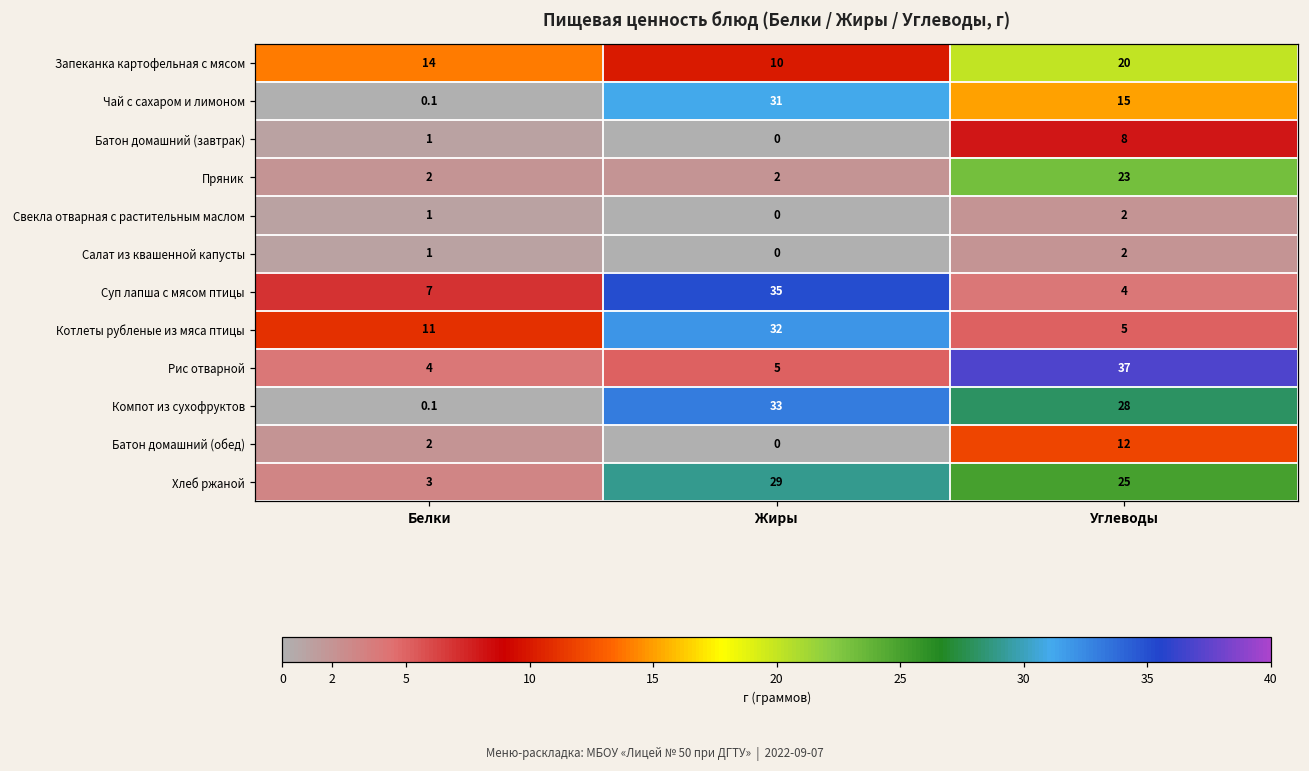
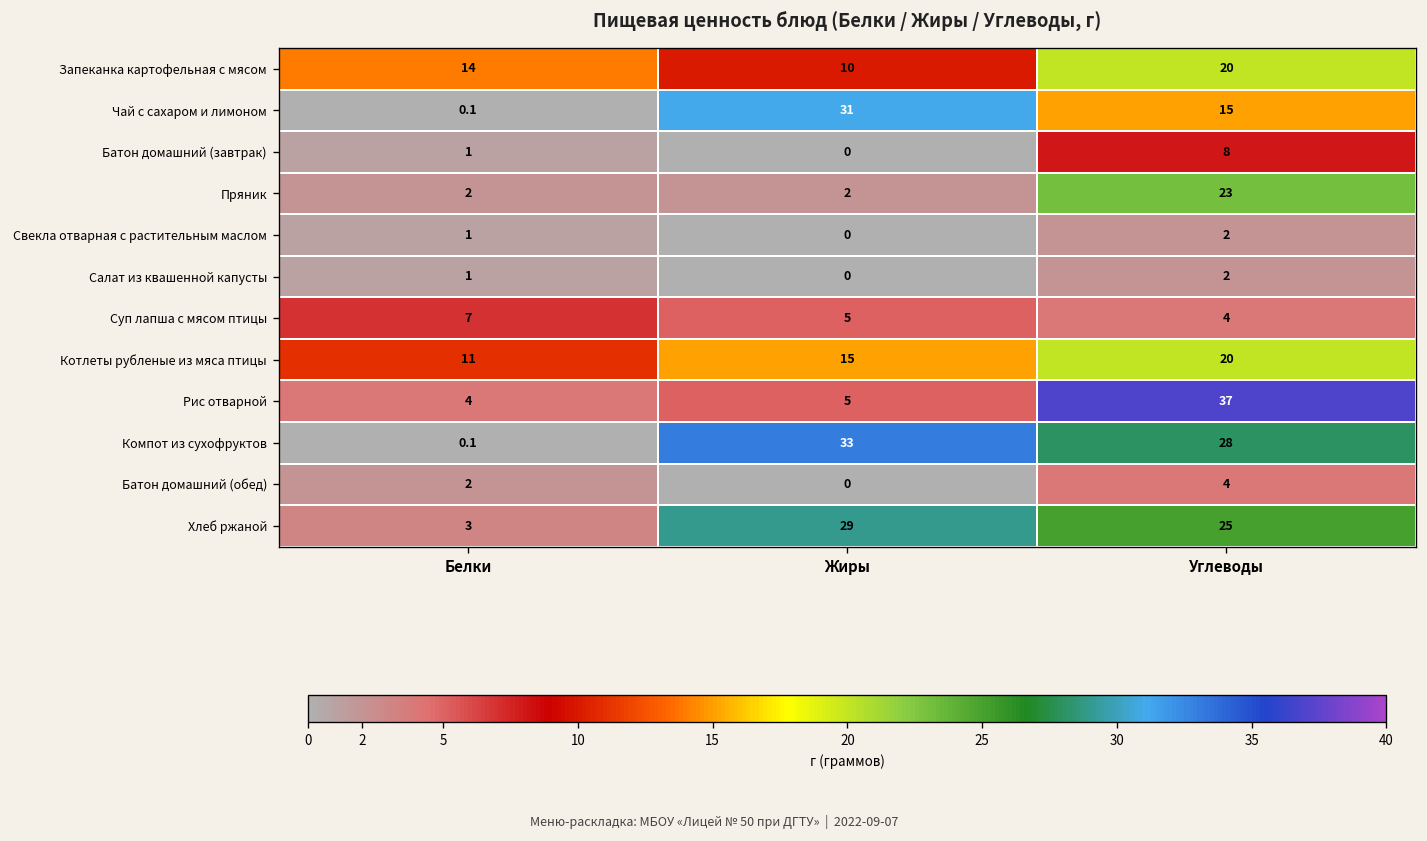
  {
    "Запеканка картофельная с мясом": {
      "Белки": 14,
      "Жиры": 10,
      "Углеводы": 20
    },
    "Чай с сахаром и лимоном": {
      "Белки": 0.1,
      "Жиры": 31,
      "Углеводы": 15
    },
    "Батон домашний (завтрак)": {
      "Белки": 1,
      "Жиры": 0,
      "Углеводы": 8
    },
    "Пряник": {
      "Белки": 2,
      "Жиры": 2,
      "Углеводы": 23
    },
    "Свекла отварная с растительным маслом": {
      "Белки": 1,
      "Жиры": 0,
      "Углеводы": 2
    },
    "Салат из квашенной капусты": {
      "Белки": 1,
      "Жиры": 0,
      "Углеводы": 2
    },
    "Суп лапша с мясом птицы": {
      "Белки": 7,
-     "Жиры": 35,
+     "Жиры": 5,
      "Углеводы": 4
    },
    "Котлеты рубленые из мяса птицы": {
      "Белки": 11,
-     "Жиры": 32,
-     "Углеводы": 5
+     "Жиры": 15,
+     "Углеводы": 20
    },
    "Рис отварной": {
      "Белки": 4,
      "Жиры": 5,
      "Углеводы": 37
    },
    "Компот из сухофруктов": {
      "Белки": 0.1,
      "Жиры": 33,
      "Углеводы": 28
    },
    "Батон домашний (обед)": {
      "Белки": 2,
      "Жиры": 0,
-     "Углеводы": 12
+     "Углеводы": 4
    },
    "Хлеб ржаной": {
      "Белки": 3,
      "Жиры": 29,
      "Углеводы": 25
    }
  }
